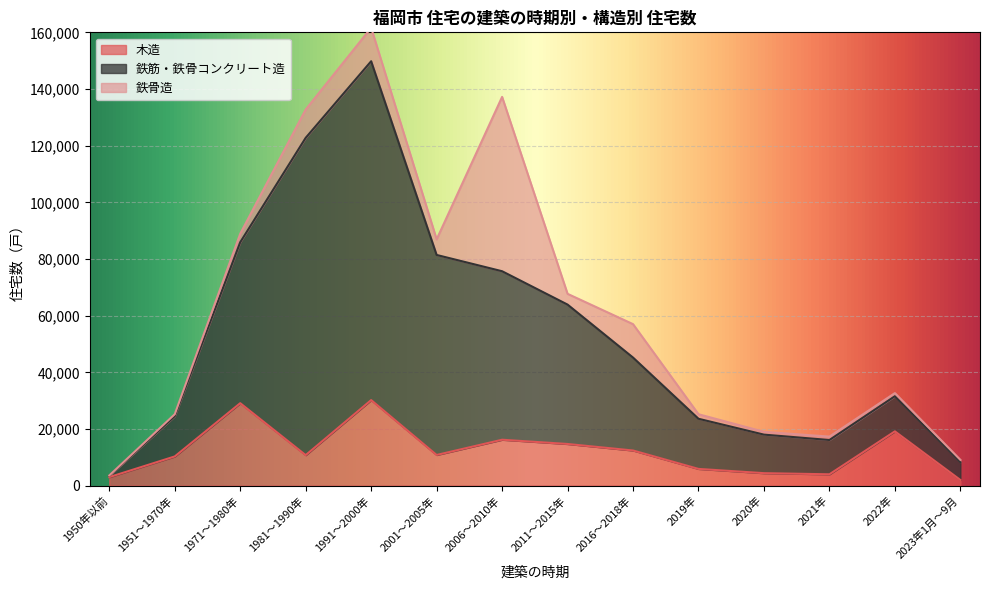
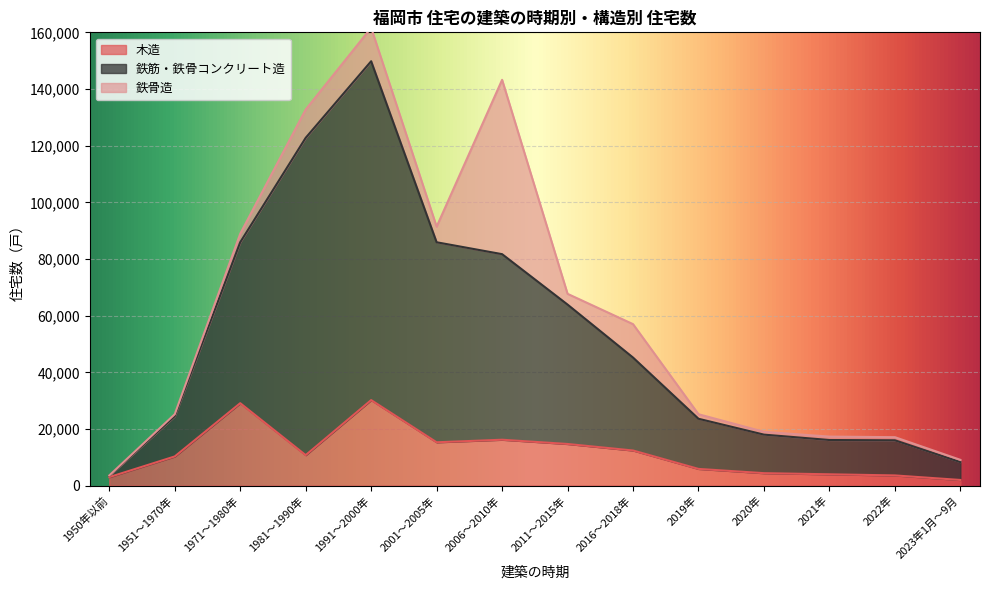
  {
    "木造": {
      "1951～1970年": "10,000",
      "1971～1980年": "29,000",
      "1981～1990年": "11,000",
      "1991～2000年": "30,000",
-     "2001～2005年": "11,000",
+     "2001～2005年": "15,000",
      "2006～2010年": "16,000",
      "2011～2015年": "15,000",
      "2016～2018年": "12,000",
      "2019年": "6,000",
      "2020年": "4,000",
      "2021年": "4,000",
-     "2022年": "19,000",
+     "2022年": "4,000",
      "2023年1月～9月": "2,000"
    },
    "鉄筋・鉄骨コンクリート造": {
      "1971～1980年": "57,000",
      "1981～1990年": "112,000",
      "1991～2000年": "120,000",
      "2001～2005年": "71,000",
-     "2006～2010年": "59,000",
+     "2006～2010年": "66,000",
      "2011～2015年": "49,000",
      "2016～2018年": "33,000",
      "2019年": "18,000",
      "2020年": "14,000",
      "2021年": "12,000",
      "2022年": "12,000"
    },
    "鉄骨造": {
      "1971～1980年": "3,000",
      "1981～1990年": "10,000",
      "2001～2005年": "6,000",
      "2006～2010年": "62,000",
      "2011～2015年": "4,000",
      "2016～2018年": "12,000",
      "2019年": "2,000",
      "2020年": "1,000",
      "2021年": "1,000",
      "2022年": "1,000"
    }
  }
